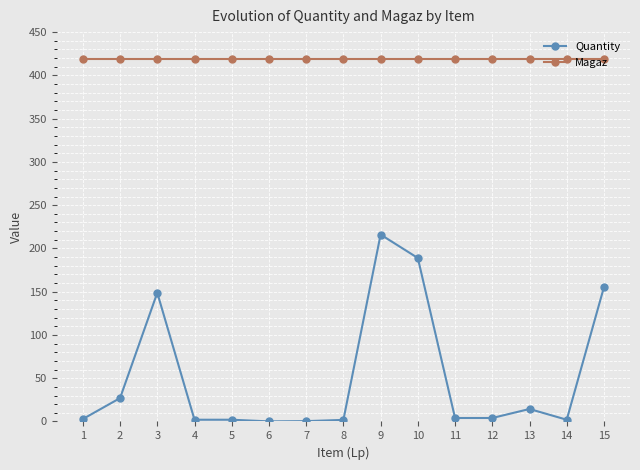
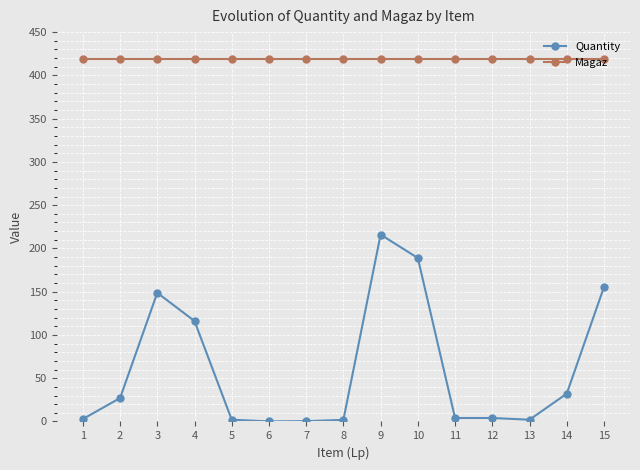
  {
    "Quantity": {
      "1": 0,
      "2": 30,
      "3": 150,
-     "4": 0,
+     "4": 120,
      "5": 0,
      "6": 0,
      "7": 0,
      "8": 0,
      "9": 220,
      "10": 190,
      "11": 0,
      "12": 0,
-     "13": 10,
-     "14": 0,
+     "13": 0,
+     "14": 30,
      "15": 160
    },
    "Magaz": {
      "1": 420,
      "2": 420,
      "3": 420,
      "4": 420,
      "5": 420,
      "6": 420,
      "7": 420,
      "8": 420,
      "9": 420,
      "10": 420,
      "11": 420,
      "12": 420,
      "13": 420,
      "14": 420,
      "15": 420
    }
  }
